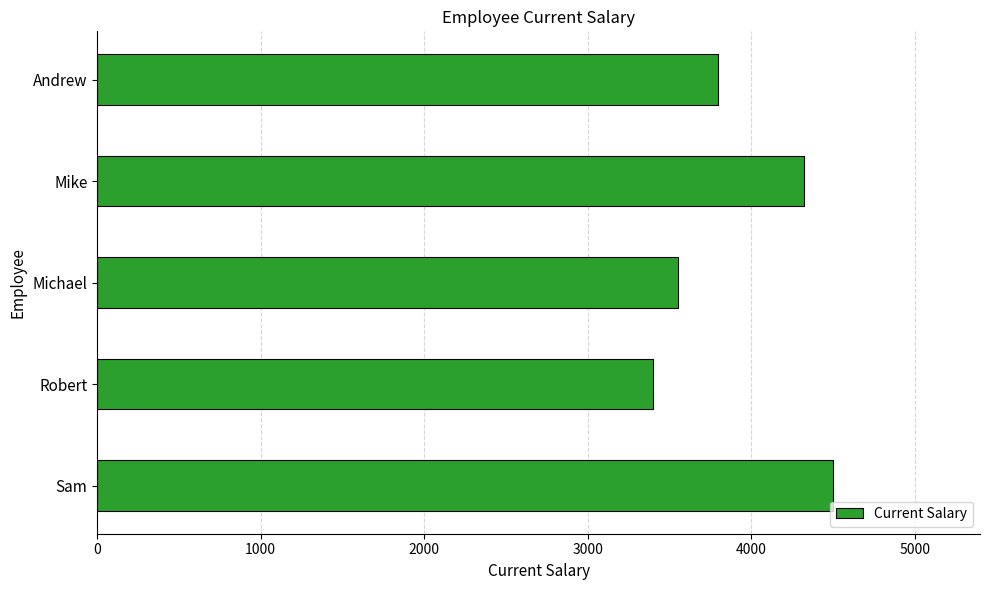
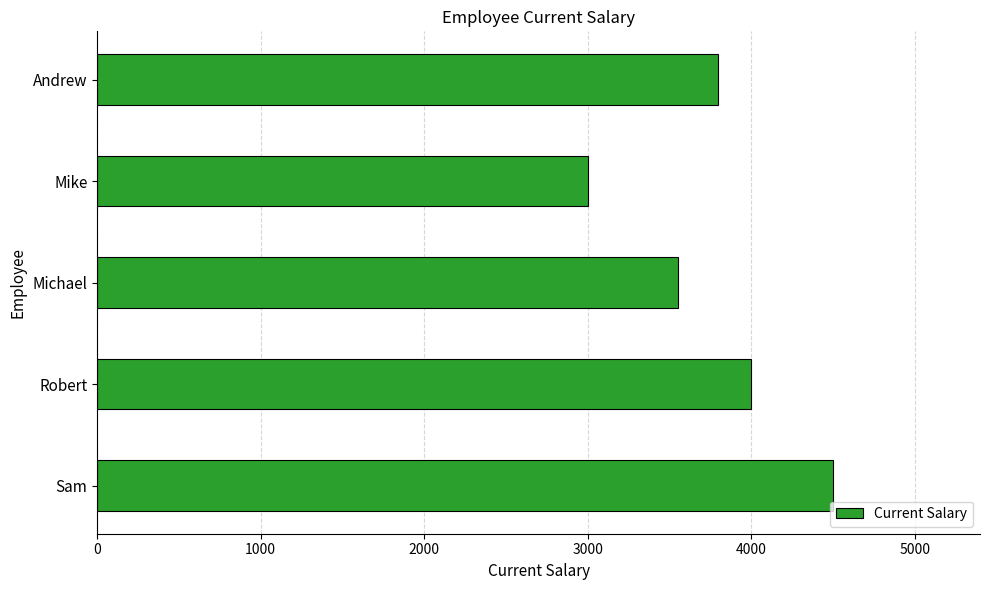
  {
    "Andrew": 3800,
-   "Mike": 4330,
+   "Mike": 3000,
    "Michael": 3550,
-   "Robert": 3400,
+   "Robert": 4000,
    "Sam": 4500
  }
